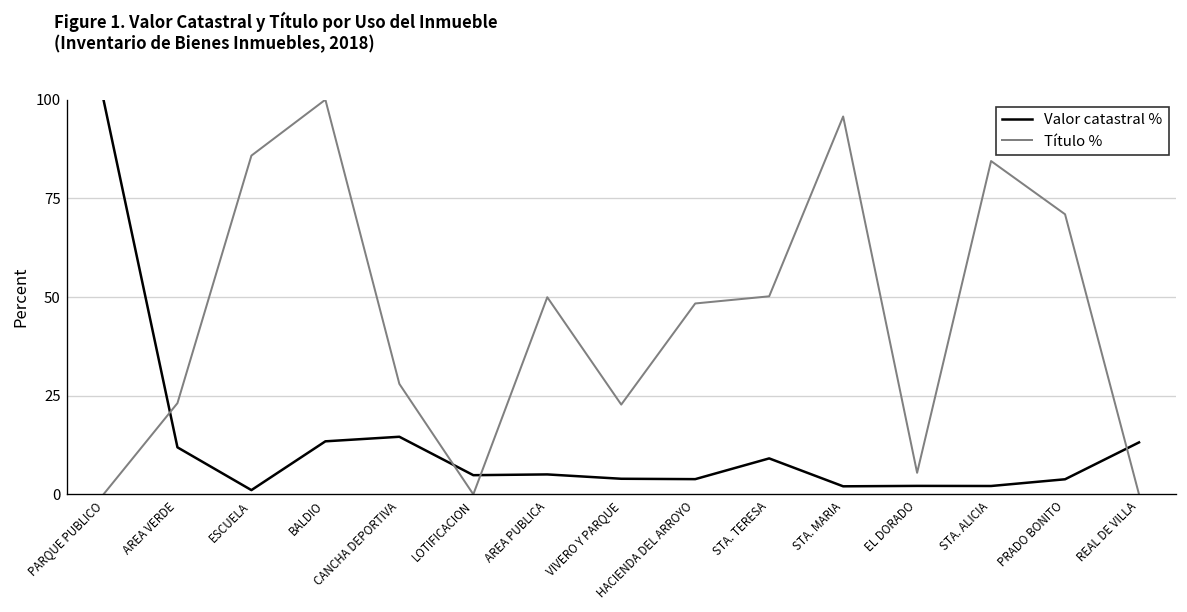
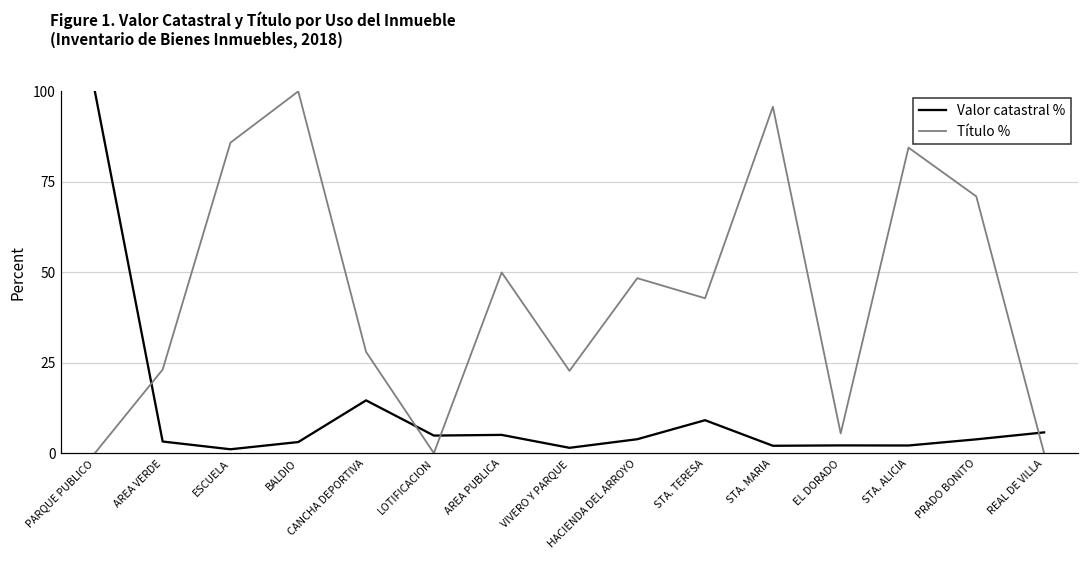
  {
    "Valor catastral %": {
      "PARQUE PUBLICO": 100,
-     "AREA VERDE": 12,
+     "AREA VERDE": 3,
      "ESCUELA": 1,
-     "BALDIO": 13,
+     "BALDIO": 3,
      "CANCHA DEPORTIVA": 15,
      "LOTIFICACION": 5,
      "AREA PUBLICA": 5,
-     "VIVERO Y PARQUE": 4,
+     "VIVERO Y PARQUE": 1,
      "HACIENDA DEL ARROYO": 4,
      "STA. TERESA": 9,
      "STA. MARIA": 2,
      "EL DORADO": 2,
      "STA. ALICIA": 2,
      "PRADO BONITO": 4,
-     "REAL DE VILLA": 13
+     "REAL DE VILLA": 6
    },
    "Título %": {
      "PARQUE PUBLICO": 0,
      "AREA VERDE": 23,
      "ESCUELA": 86,
      "BALDIO": 100,
      "CANCHA DEPORTIVA": 28,
      "LOTIFICACION": 0,
      "AREA PUBLICA": 50,
      "VIVERO Y PARQUE": 23,
      "HACIENDA DEL ARROYO": 48,
-     "STA. TERESA": 50,
+     "STA. TERESA": 43,
      "STA. MARIA": 96,
      "EL DORADO": 5,
      "STA. ALICIA": 84,
      "PRADO BONITO": 71,
      "REAL DE VILLA": 0
    }
  }
